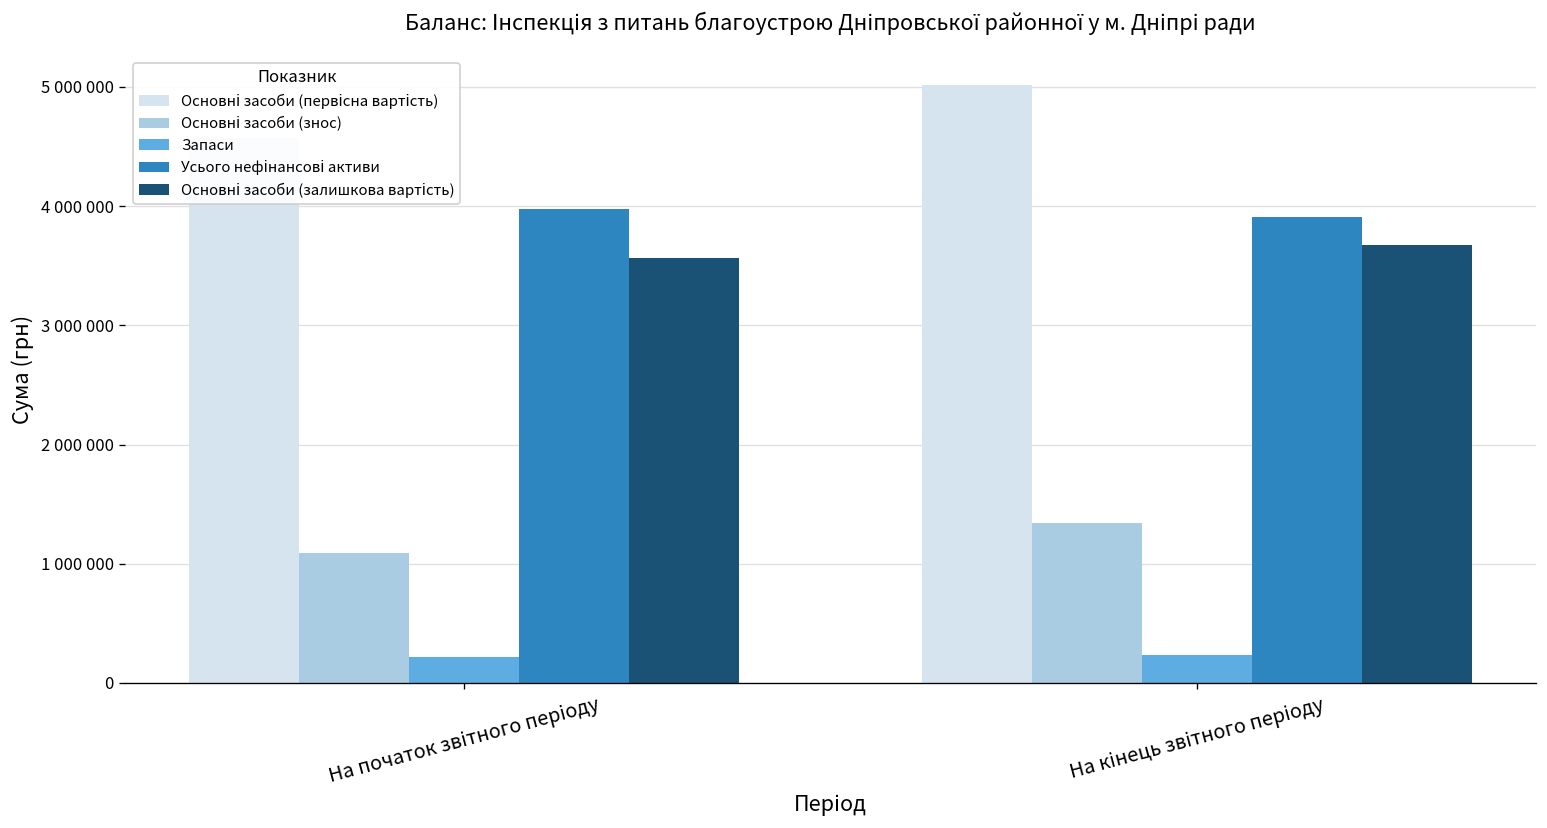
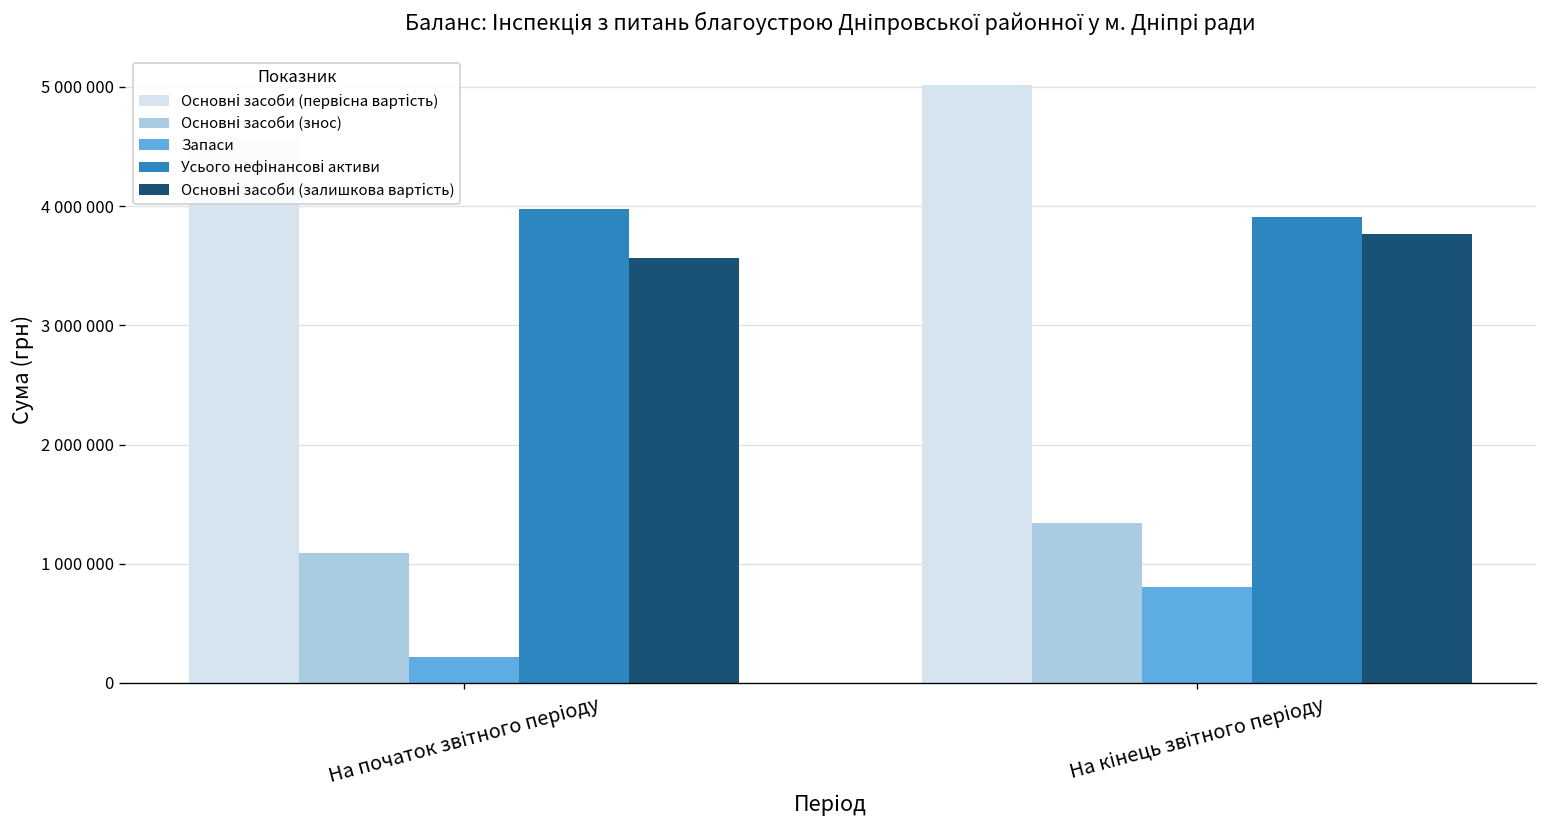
  {
    "Запаси": {
      "На початок звітного періоду": 200000,
-     "На кінець звітного періоду": 200000
+     "На кінець звітного періоду": 800000
    },
    "Усього нефінансові активи": {
      "На початок звітного періоду": 4000000,
      "На кінець звітного періоду": 3900000
    },
    "Основні засоби (залишкова вартість)": {
      "На початок звітного періоду": 3600000,
-     "На кінець звітного періоду": 3700000
+     "На кінець звітного періоду": 3800000
    }
  }
